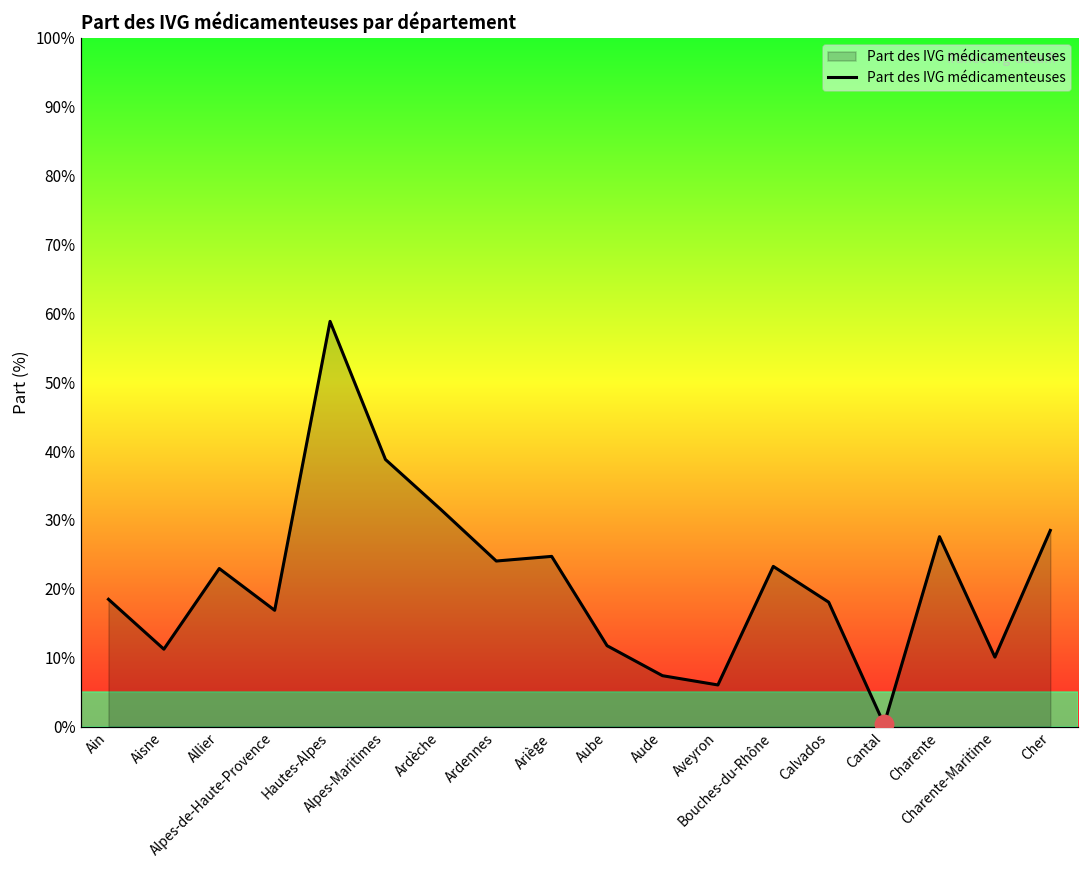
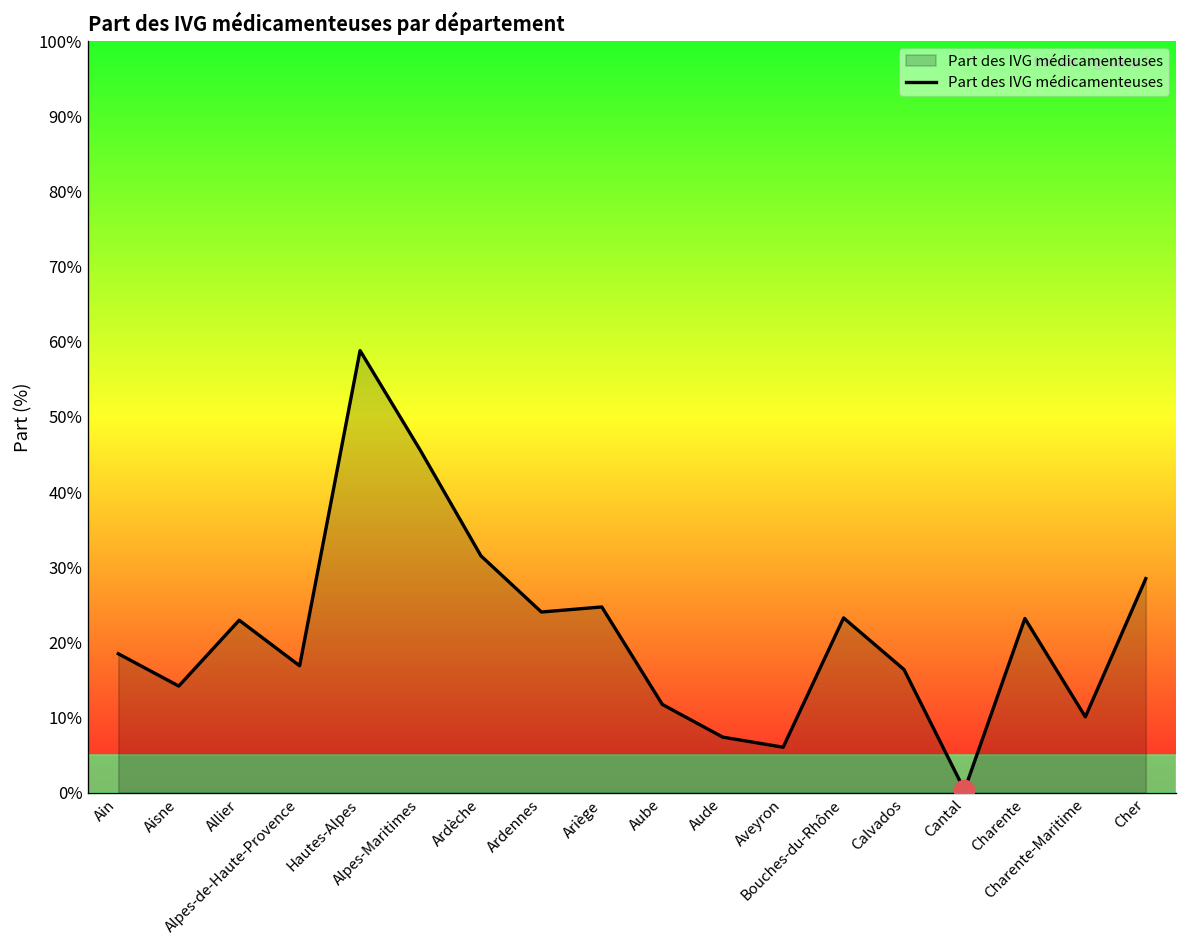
  {
    "Part des IVG médicamenteuses": {
      "Ain": "18%",
-     "Aisne": "11%",
+     "Aisne": "14%",
      "Allier": "23%",
      "Alpes-de-Haute-Provence": "17%",
      "Hautes-Alpes": "59%",
-     "Alpes-Maritimes": "39%",
+     "Alpes-Maritimes": "46%",
      "Ardèche": "32%",
      "Ardennes": "24%",
      "Ariège": "25%",
      "Aube": "12%",
      "Aude": "7%",
      "Aveyron": "6%",
      "Bouches-du-Rhône": "23%",
-     "Calvados": "18%",
-     "Charente": "28%",
+     "Calvados": "16%",
+     "Charente": "23%",
      "Charente-Maritime": "10%",
      "Cher": "28%"
    }
  }
